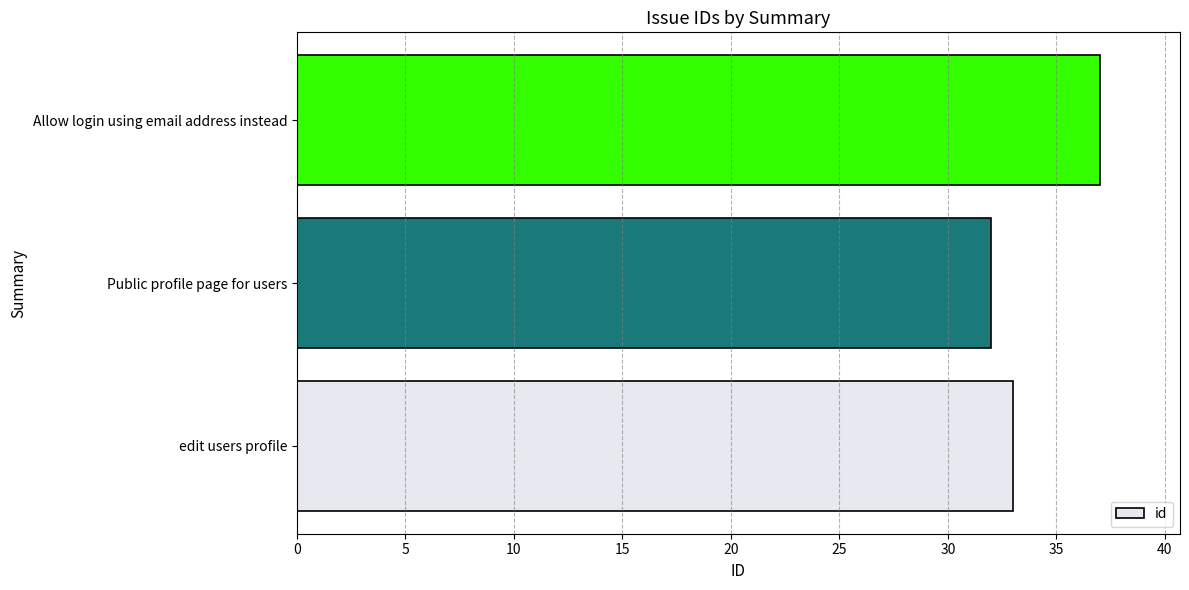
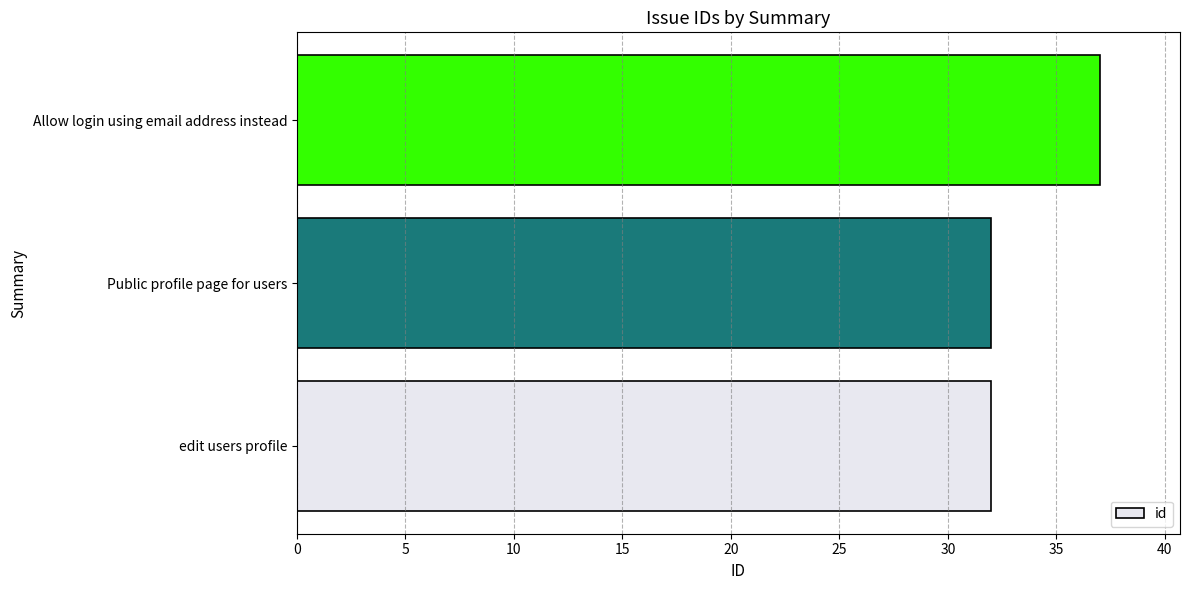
  {
    "Allow login using email address instead": 37,
    "Public profile page for users": 32,
-   "edit users profile": 33
+   "edit users profile": 32
  }
